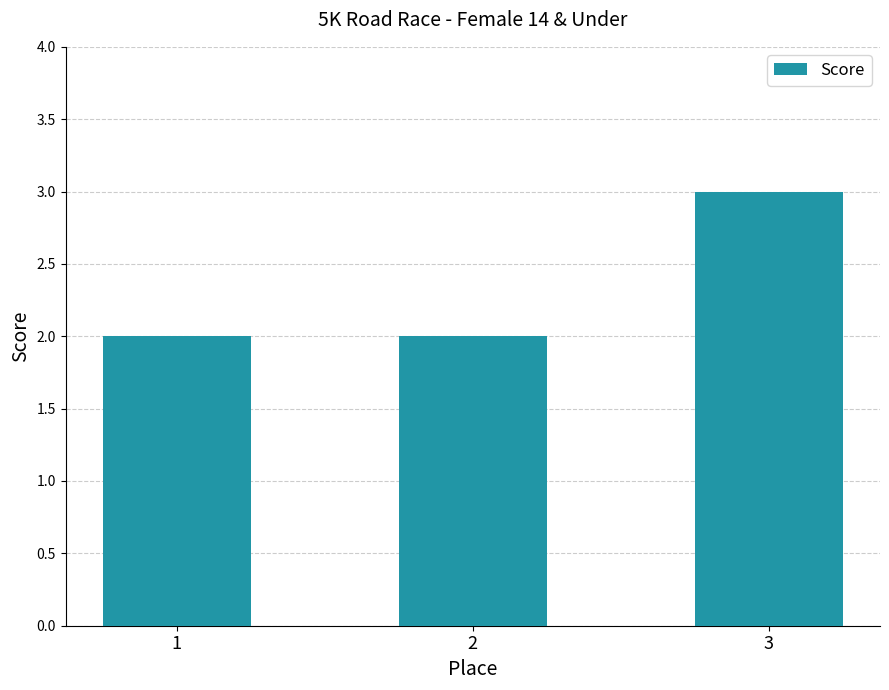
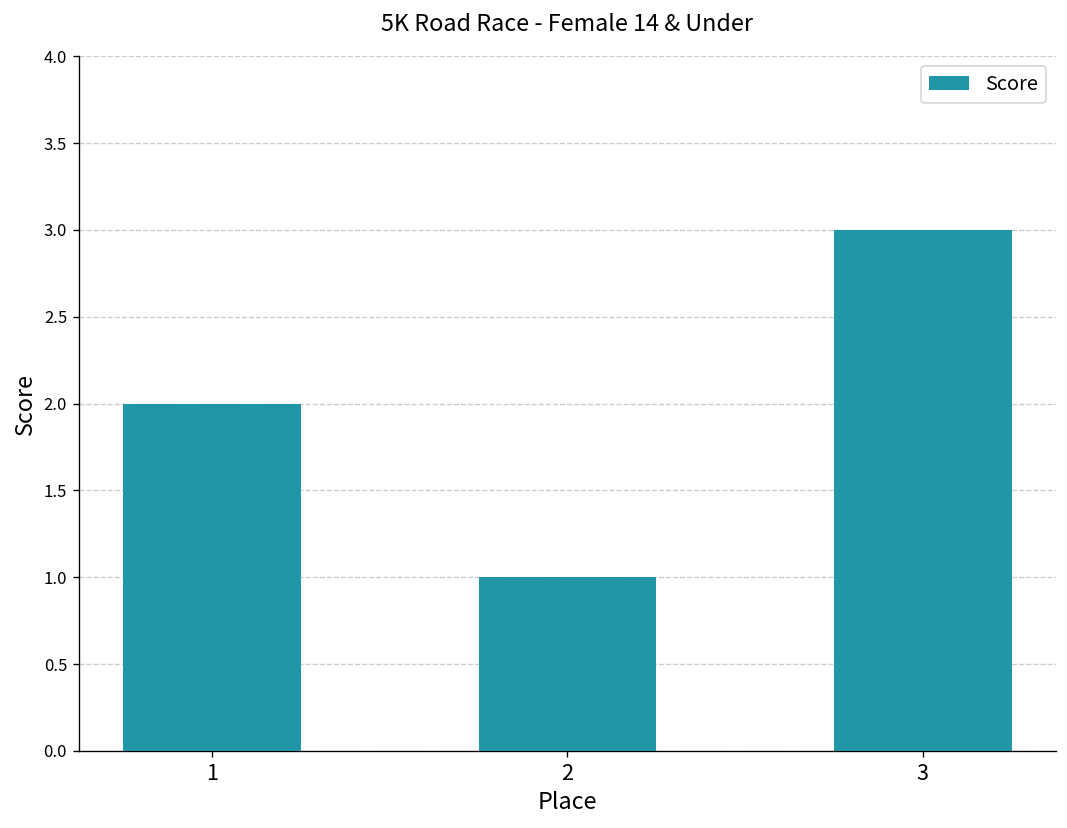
  {
    "1": 2,
-   "2": 2,
+   "2": 1,
    "3": 3
  }
